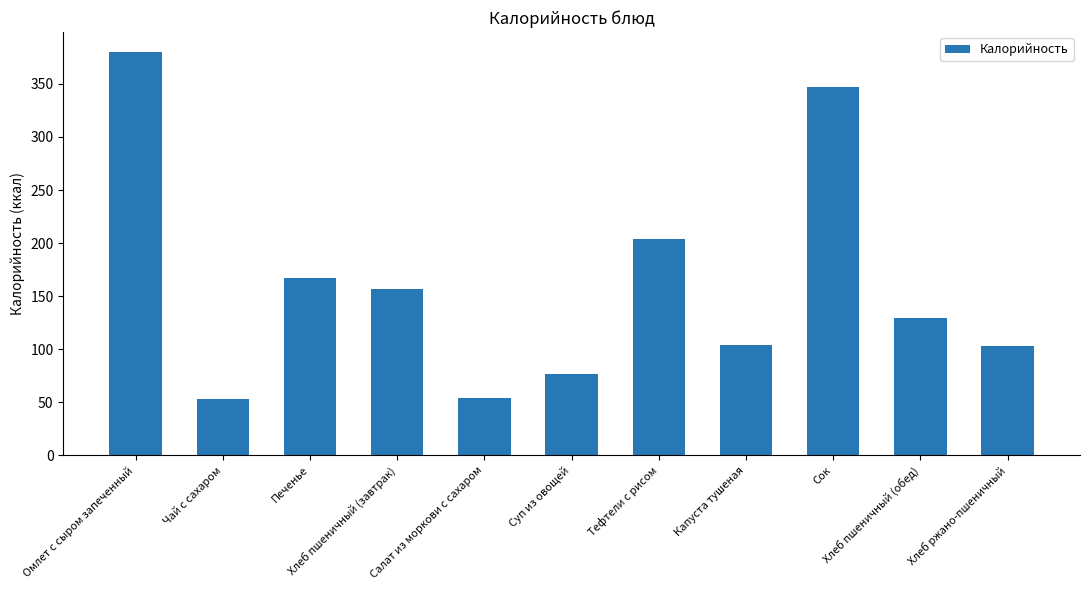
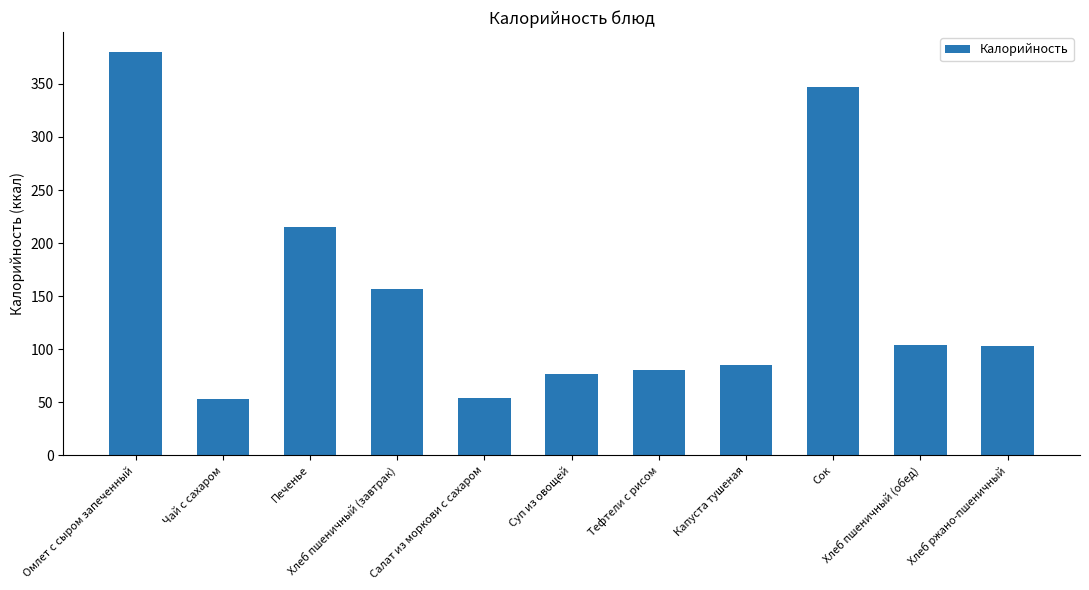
  {
    "Омлет с сыром запеченный": 380,
    "Чай с сахаром": 53,
-   "Печенье": 167,
+   "Печенье": 215,
    "Хлеб пшеничный (завтрак)": 157,
    "Салат из моркови с сахаром": 54,
    "Суп из овощей": 76,
-   "Тефтели с рисом": 204,
-   "Капуста тушеная": 104,
+   "Тефтели с рисом": 80,
+   "Капуста тушеная": 85,
    "Сок": 347,
-   "Хлеб пшеничный (обед)": 129,
+   "Хлеб пшеничный (обед)": 104,
    "Хлеб ржано-пшеничный": 103
  }
